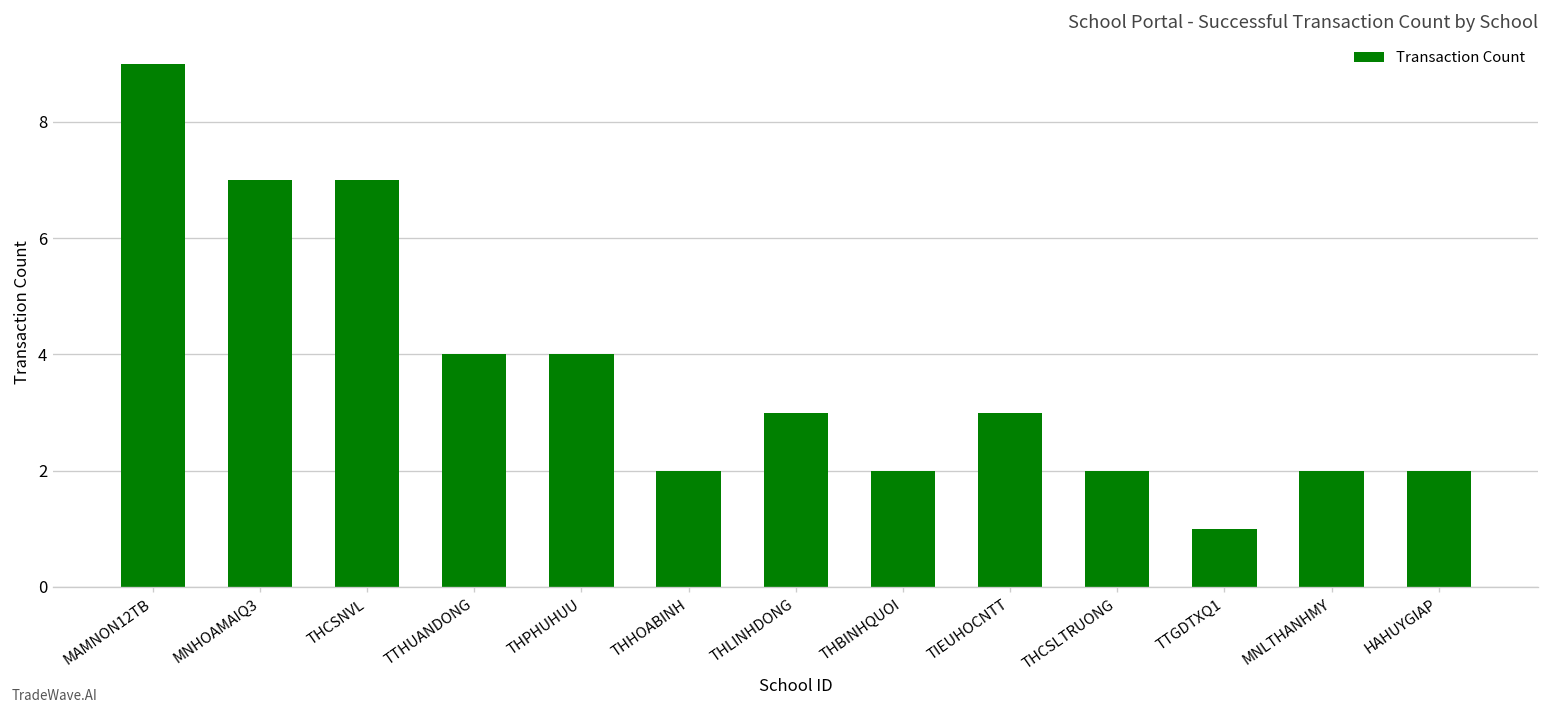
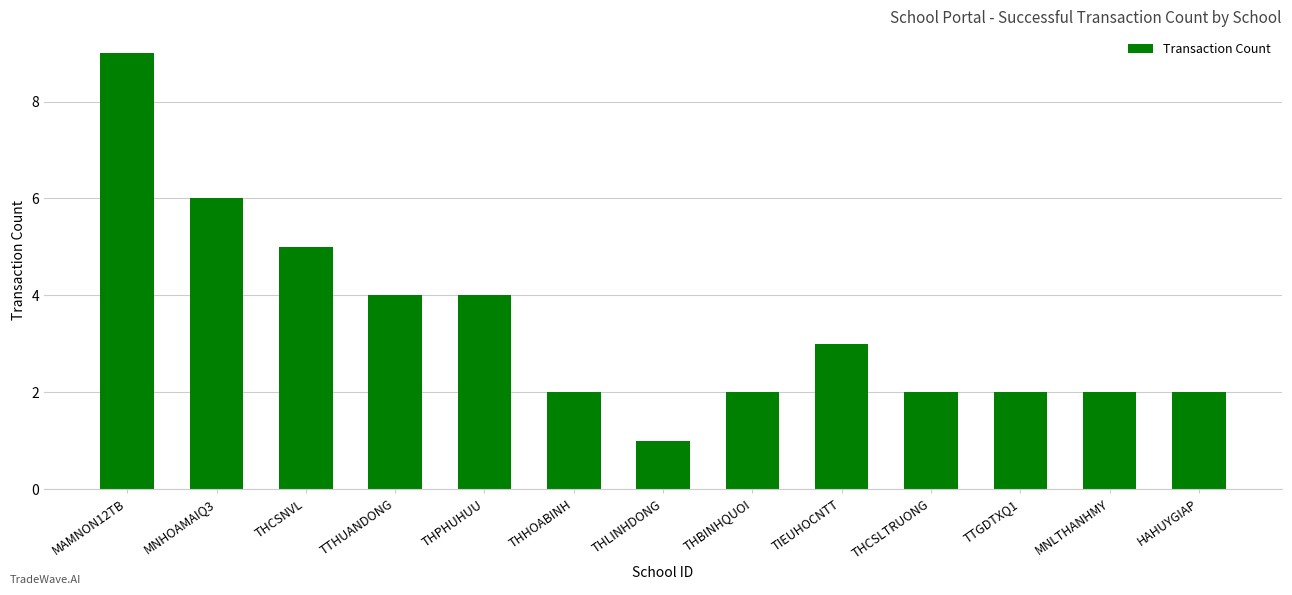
  {
    "MAMNON12TB": 9,
-   "MNHOAMAIQ3": 7,
-   "THCSNVL": 7,
+   "MNHOAMAIQ3": 6,
+   "THCSNVL": 5,
    "TTHUANDONG": 4,
    "THPHUHUU": 4,
    "THHOABINH": 2,
-   "THLINHDONG": 3,
+   "THLINHDONG": 1,
    "THBINHQUOI": 2,
    "TIEUHOCNTT": 3,
    "THCSLTRUONG": 2,
-   "TTGDTXQ1": 1,
+   "TTGDTXQ1": 2,
    "MNLTHANHMY": 2,
    "HAHUYGIAP": 2
  }
